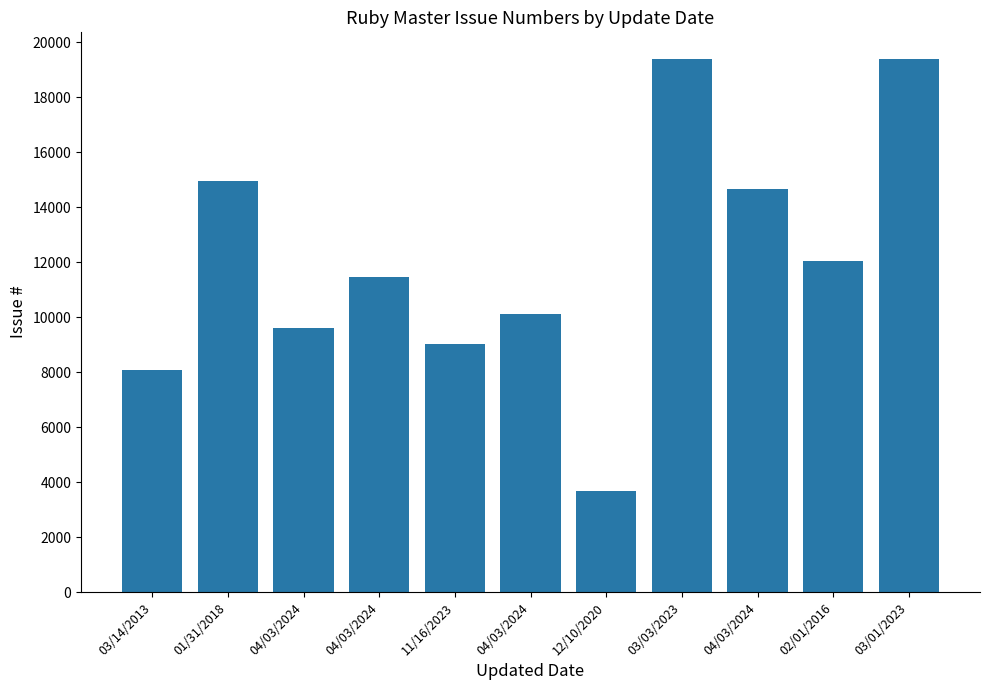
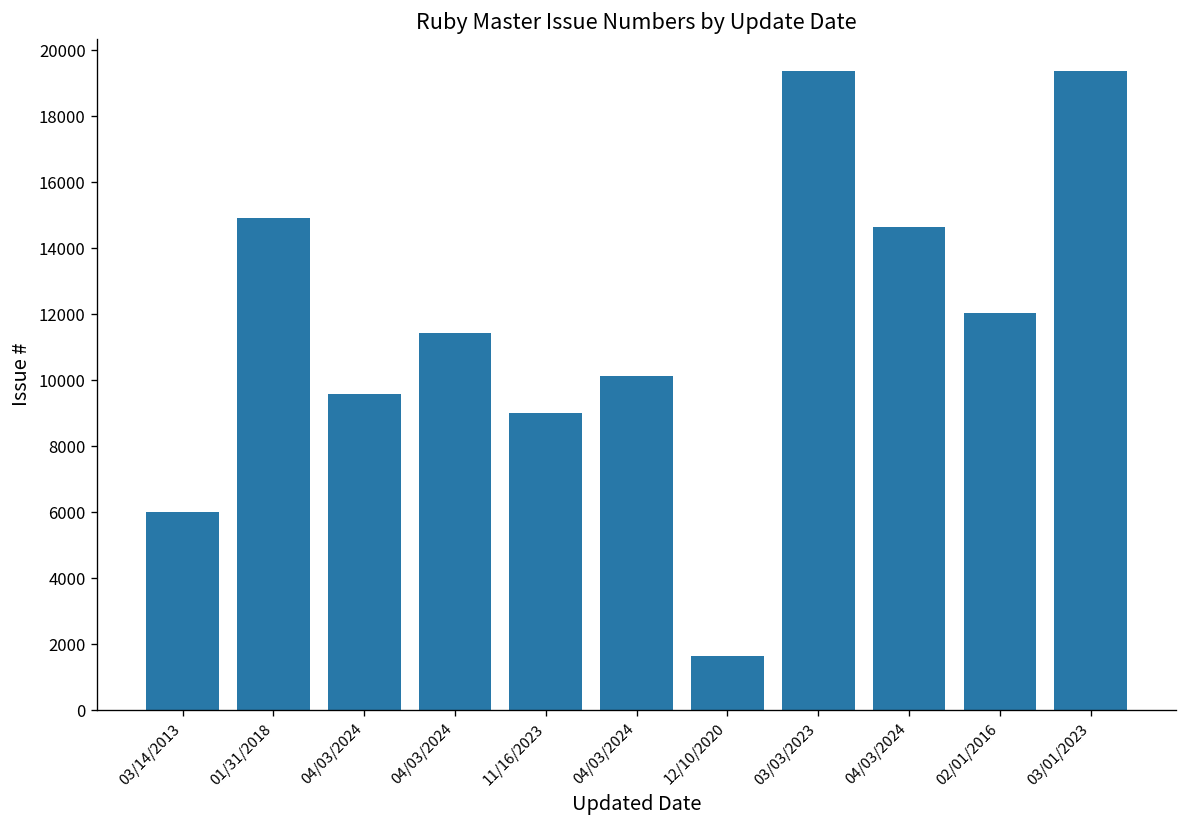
  {
-   "03/14/2013": 8100,
+   "03/14/2013": 6000,
    "01/31/2018": 14900,
    "11/16/2023": 9000,
-   "12/10/2020": 3700,
+   "12/10/2020": 1600,
    "03/03/2023": 19400,
    "02/01/2016": 12000,
    "03/01/2023": 19400
  }
